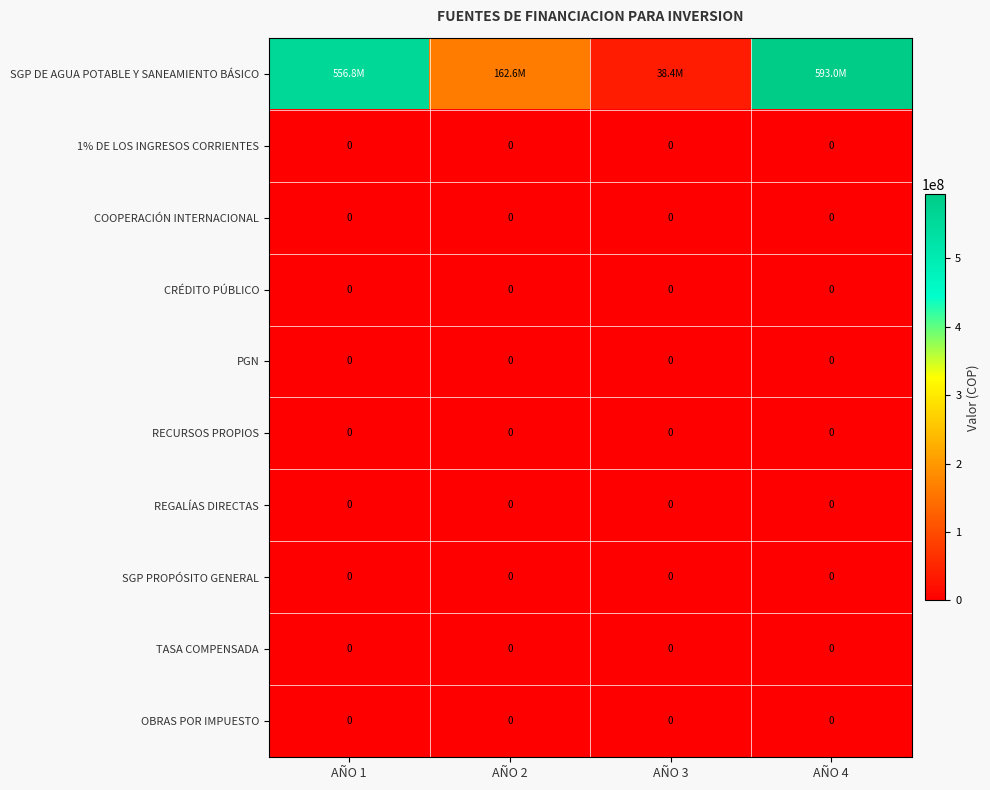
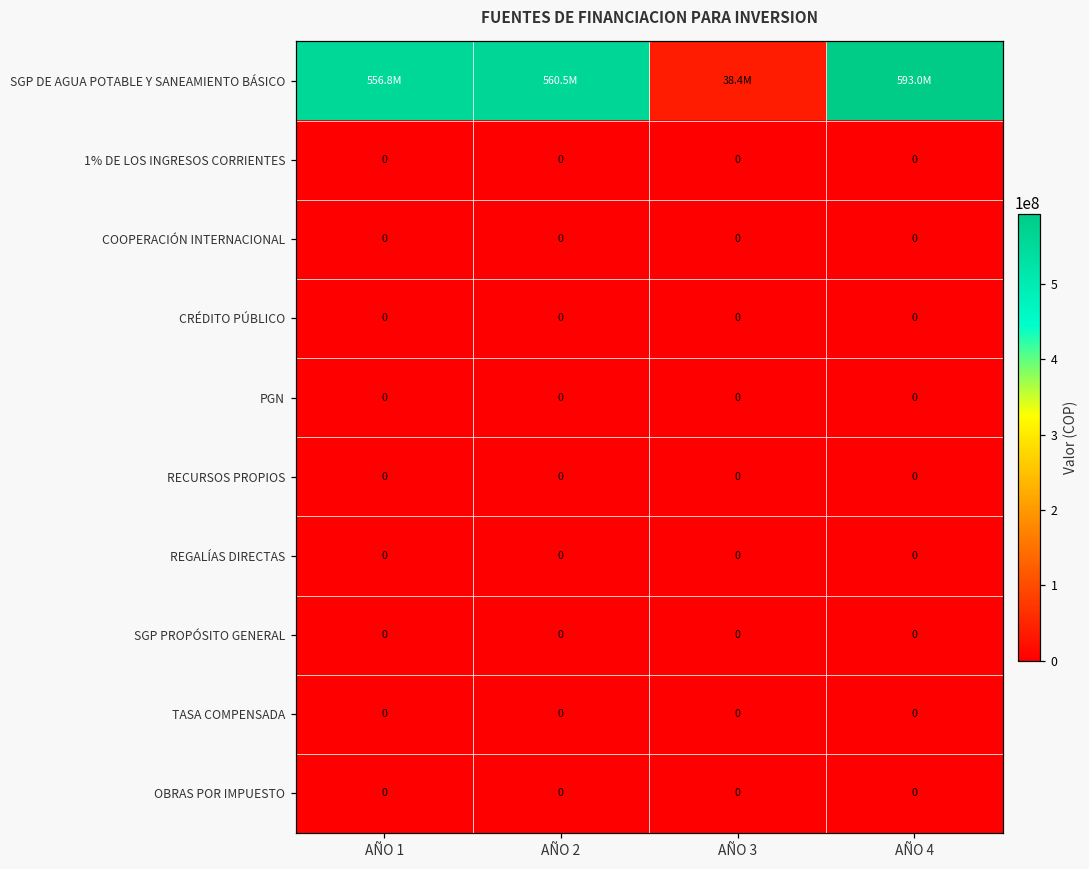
  {
    "SGP DE AGUA POTABLE Y SANEAMIENTO BÁSICO": {
      "AÑO 1": "556.8M",
-     "AÑO 2": "162.6M",
+     "AÑO 2": "560.5M",
      "AÑO 3": "38.4M",
      "AÑO 4": "593.0M"
    },
    "1% DE LOS INGRESOS CORRIENTES": {
      "AÑO 1": "0",
      "AÑO 2": "0",
      "AÑO 3": "0",
      "AÑO 4": "0"
    },
    "COOPERACIÓN INTERNACIONAL": {
      "AÑO 1": "0",
      "AÑO 2": "0",
      "AÑO 3": "0",
      "AÑO 4": "0"
    },
    "CRÉDITO PÚBLICO": {
      "AÑO 1": "0",
      "AÑO 2": "0",
      "AÑO 3": "0",
      "AÑO 4": "0"
    },
    "PGN": {
      "AÑO 1": "0",
      "AÑO 2": "0",
      "AÑO 3": "0",
      "AÑO 4": "0"
    },
    "RECURSOS PROPIOS": {
      "AÑO 1": "0",
      "AÑO 2": "0",
      "AÑO 3": "0",
      "AÑO 4": "0"
    },
    "REGALÍAS DIRECTAS": {
      "AÑO 1": "0",
      "AÑO 2": "0",
      "AÑO 3": "0",
      "AÑO 4": "0"
    },
    "SGP PROPÓSITO GENERAL": {
      "AÑO 1": "0",
      "AÑO 2": "0",
      "AÑO 3": "0",
      "AÑO 4": "0"
    },
    "TASA COMPENSADA": {
      "AÑO 1": "0",
      "AÑO 2": "0",
      "AÑO 3": "0",
      "AÑO 4": "0"
    },
    "OBRAS POR IMPUESTO": {
      "AÑO 1": "0",
      "AÑO 2": "0",
      "AÑO 3": "0",
      "AÑO 4": "0"
    }
  }
